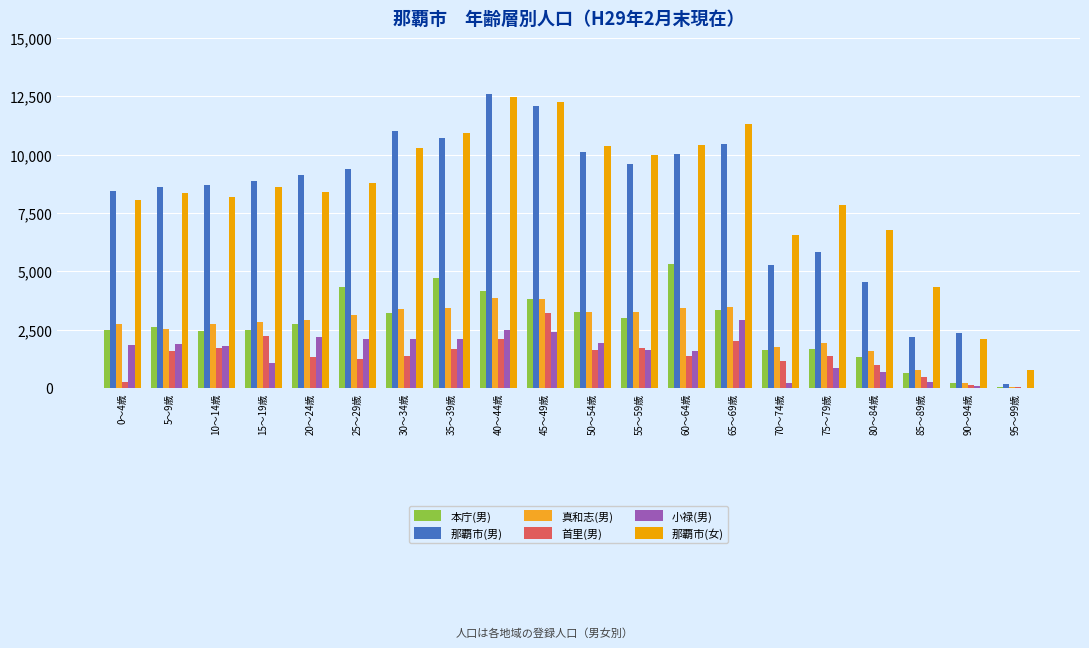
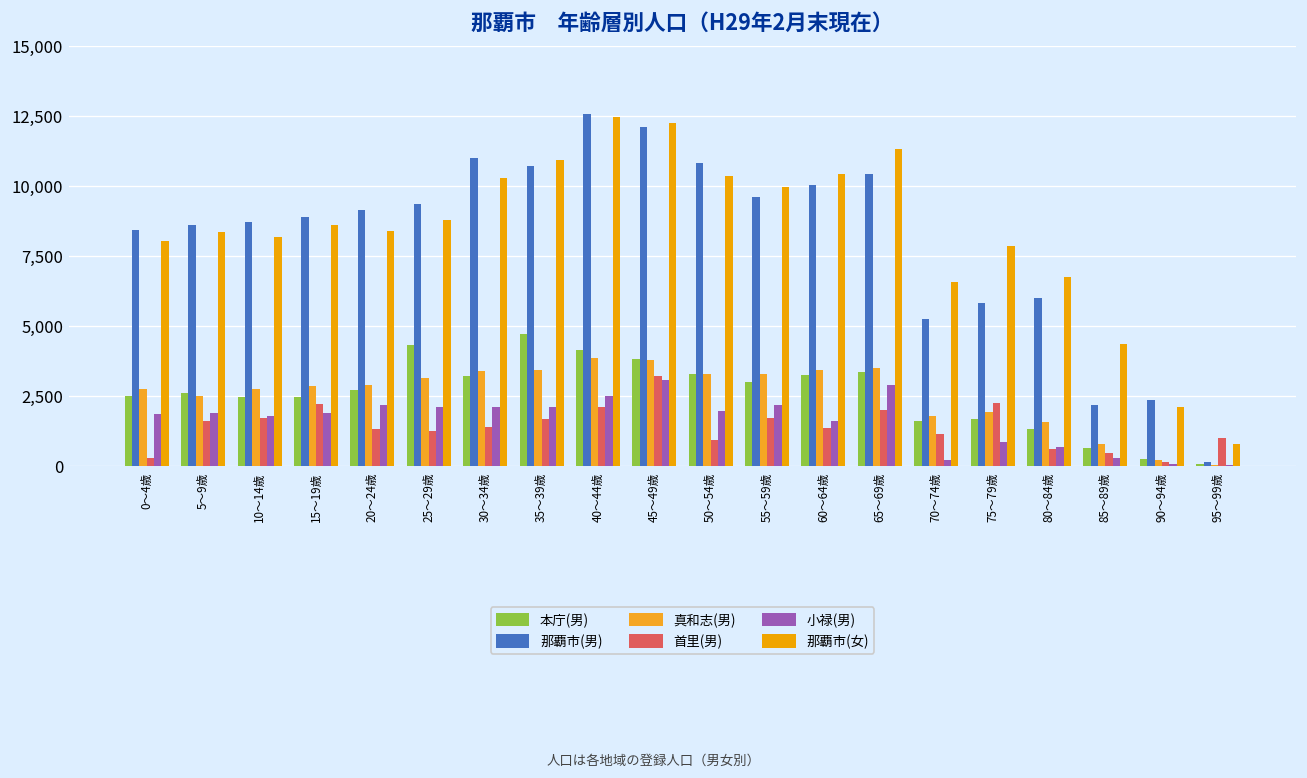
  {
    "本庁(男)": {
      "0～4歳": "2,500",
      "5～9歳": "2,600",
      "10～14歳": "2,400",
      "15～19歳": "2,500",
      "20～24歳": "2,700",
      "25～29歳": "4,300",
      "30～34歳": "3,200",
      "35～39歳": "4,700",
      "40～44歳": "4,100",
      "45～49歳": "3,800",
      "50～54歳": "3,300",
      "55～59歳": "3,000",
-     "60～64歳": "5,300",
+     "60～64歳": "3,200",
      "65～69歳": "3,400",
      "70～74歳": "1,600",
      "75～79歳": "1,700",
      "80～84歳": "1,300",
      "85～89歳": "700",
      "90～94歳": "200"
    },
    "那覇市(男)": {
      "0～4歳": "8,400",
      "5～9歳": "8,600",
      "10～14歳": "8,700",
      "15～19歳": "8,900",
      "20～24歳": "9,100",
      "25～29歳": "9,400",
      "30～34歳": "11,000",
      "35～39歳": "10,700",
      "40～44歳": "12,600",
      "45～49歳": "12,100",
-     "50～54歳": "10,100",
+     "50～54歳": "10,800",
      "55～59歳": "9,600",
      "60～64歳": "10,000",
      "65～69歳": "10,400",
      "70～74歳": "5,300",
      "75～79歳": "5,800",
-     "80～84歳": "4,500",
+     "80～84歳": "6,000",
      "85～89歳": "2,200",
      "90～94歳": "2,400",
      "95～99歳": "200"
    },
    "首里(男)": {
      "0～4歳": "300",
      "5～9歳": "1,600",
      "10～14歳": "1,700",
      "15～19歳": "2,200",
      "20～24歳": "1,300",
      "25～29歳": "1,200",
      "30～34歳": "1,400",
      "35～39歳": "1,700",
      "40～44歳": "2,100",
      "45～49歳": "3,200",
-     "50～54歳": "1,600",
+     "50～54歳": "900",
      "55～59歳": "1,700",
      "60～64歳": "1,400",
      "65～69歳": "2,000",
      "70～74歳": "1,100",
-     "75～79歳": "1,400",
-     "80～84歳": "1,000",
+     "75～79歳": "2,300",
+     "80～84歳": "600",
      "85～89歳": "500",
      "90～94歳": "100",
-     "95～99歳": "0"
+     "95～99歳": "1,000"
    },
    "小禄(男)": {
      "0～4歳": "1,900",
      "5～9歳": "1,900",
      "10～14歳": "1,800",
-     "15～19歳": "1,100",
+     "15～19歳": "1,900",
      "20～24歳": "2,200",
      "25～29歳": "2,100",
      "30～34歳": "2,100",
      "35～39歳": "2,100",
      "40～44歳": "2,500",
-     "45～49歳": "2,400",
+     "45～49歳": "3,100",
      "50～54歳": "1,900",
-     "55～59歳": "1,600",
+     "55～59歳": "2,200",
      "60～64歳": "1,600",
      "65～69歳": "2,900",
      "70～74歳": "200",
      "75～79歳": "900",
      "80～84歳": "700",
      "85～89歳": "300"
    }
  }
